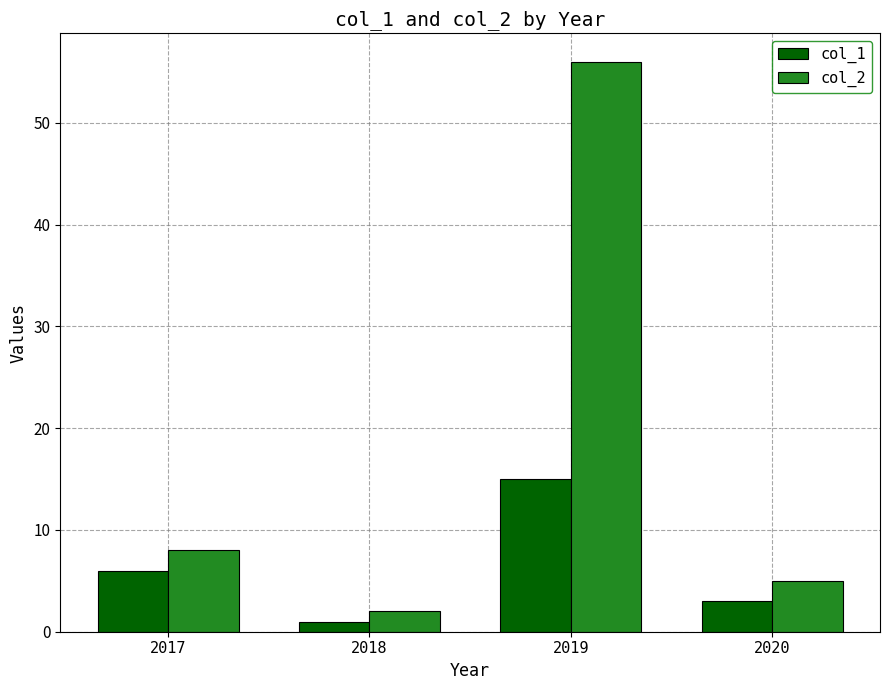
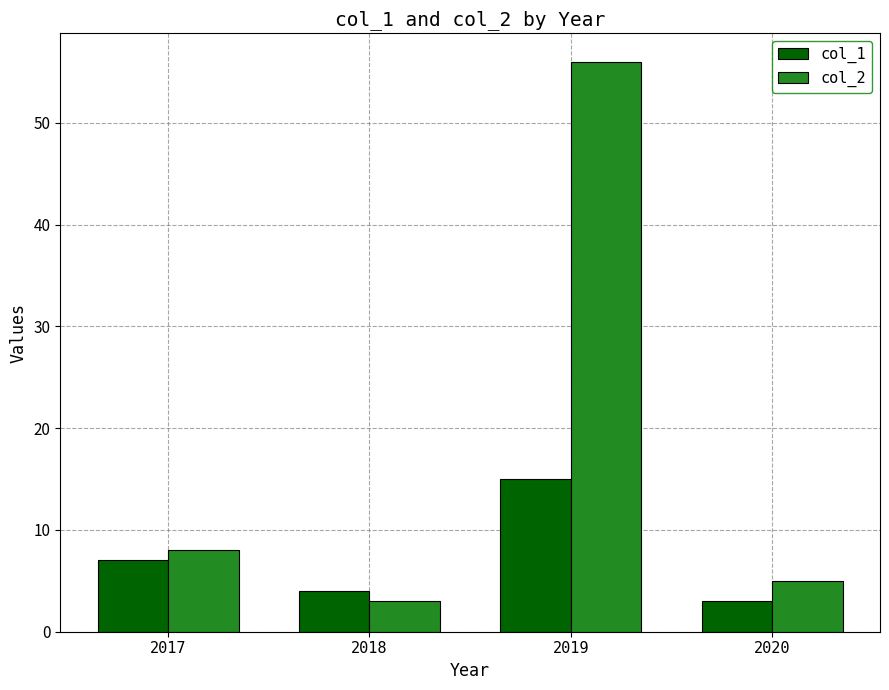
  {
    "col_1": {
-     "2017": 6,
-     "2018": 1,
+     "2017": 7,
+     "2018": 4,
      "2019": 15,
      "2020": 3
    },
    "col_2": {
      "2017": 8,
-     "2018": 2,
+     "2018": 3,
      "2019": 56,
      "2020": 5
    }
  }
